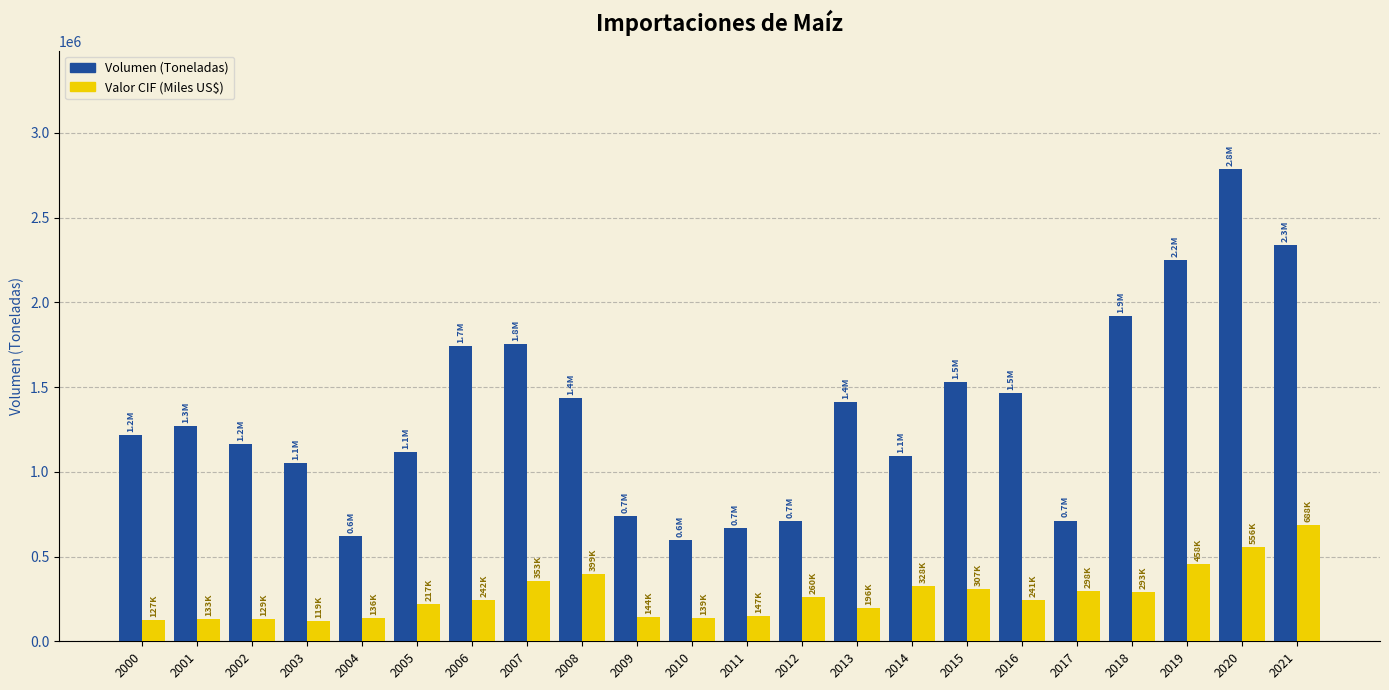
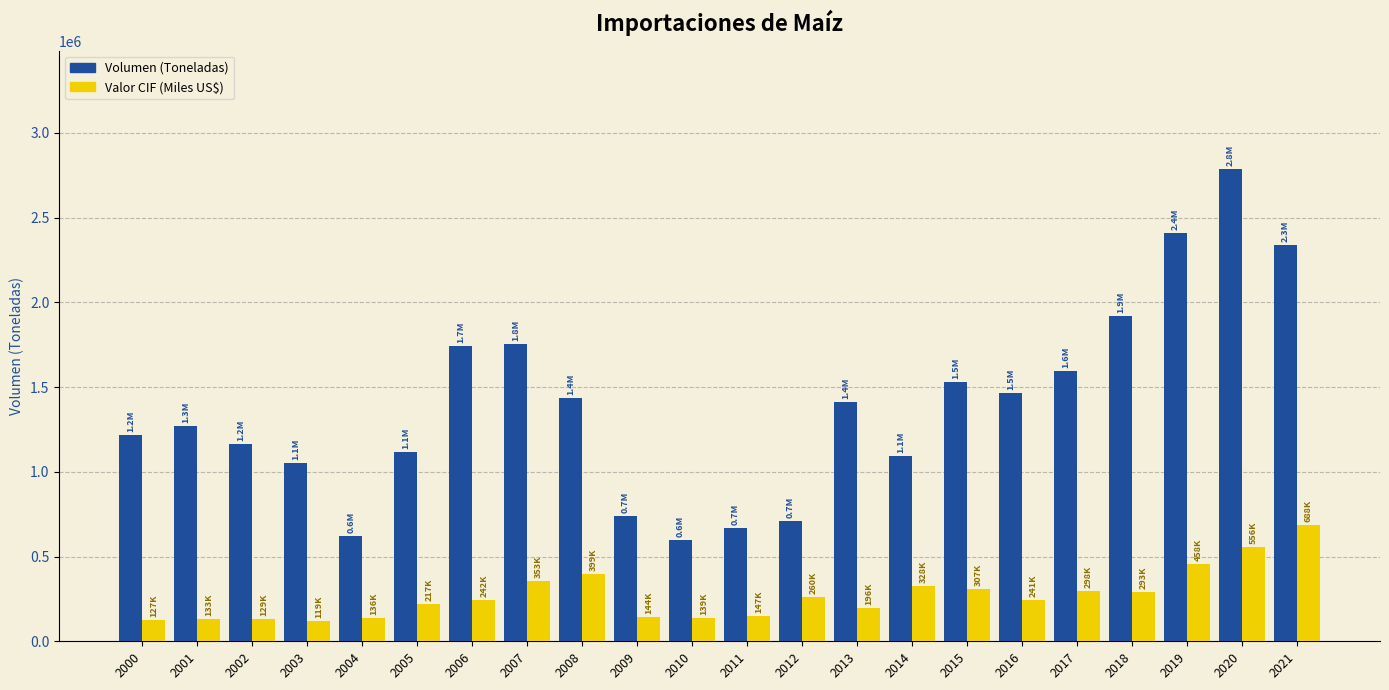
  {
    "Volumen (Toneladas)": {
      "2000": "1.2M",
      "2001": "1.3M",
      "2002": "1.2M",
      "2003": "1.1M",
      "2004": "0.6M",
      "2005": "1.1M",
      "2006": "1.7M",
      "2007": "1.8M",
      "2008": "1.4M",
      "2009": "0.7M",
      "2010": "0.6M",
      "2011": "0.7M",
      "2012": "0.7M",
      "2013": "1.4M",
      "2014": "1.1M",
      "2015": "1.5M",
      "2016": "1.5M",
-     "2017": "0.7M",
+     "2017": "1.6M",
      "2018": "1.9M",
-     "2019": "2.2M",
+     "2019": "2.4M",
      "2020": "2.8M",
      "2021": "2.3M"
    },
    "Valor CIF (Miles US$)": {
      "2000": "127K",
      "2001": "133K",
      "2002": "129K",
      "2003": "119K",
      "2004": "136K",
      "2005": "217K",
      "2006": "242K",
      "2007": "353K",
      "2008": "399K",
      "2009": "144K",
      "2010": "139K",
      "2011": "147K",
      "2012": "260K",
      "2013": "196K",
      "2014": "328K",
      "2015": "307K",
      "2016": "241K",
      "2017": "298K",
      "2018": "293K",
      "2019": "458K",
      "2020": "556K",
      "2021": "688K"
    }
  }
